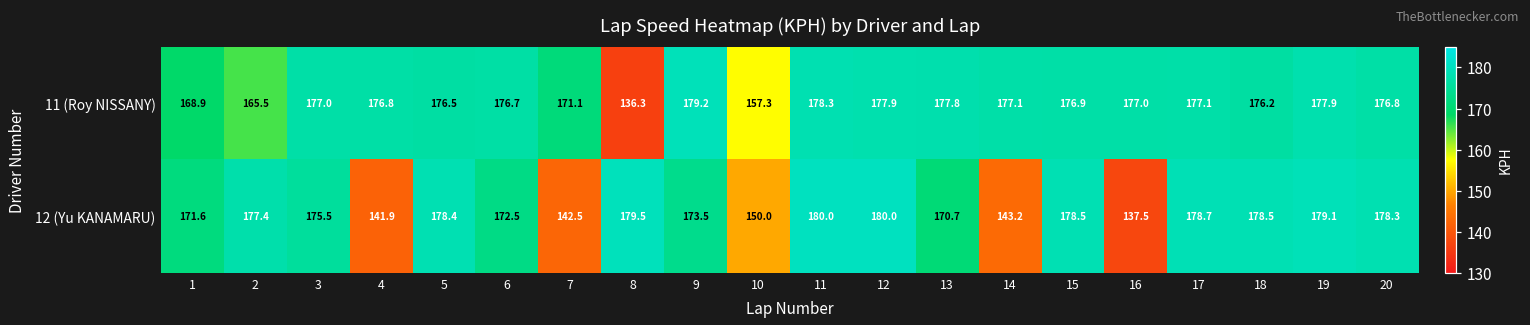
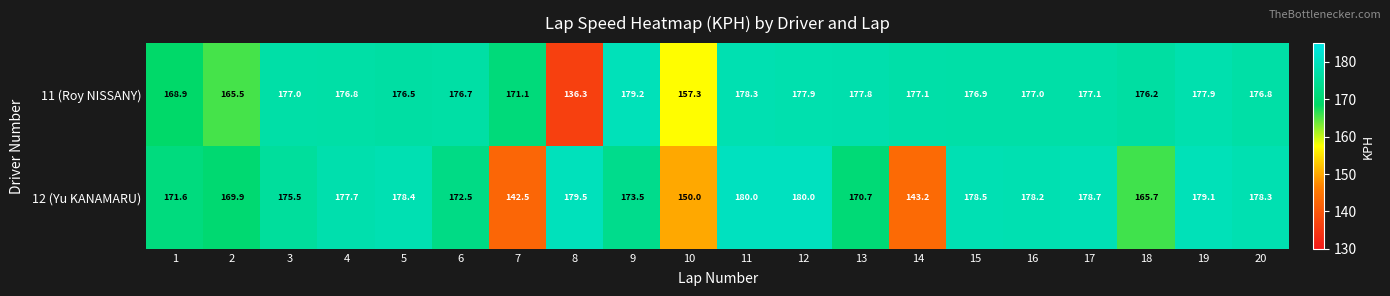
  {
    "11 (Roy NISSANY)": {
      "1": 168.9,
      "2": 165.5,
      "3": 177.0,
      "4": 176.8,
      "5": 176.5,
      "6": 176.7,
      "7": 171.1,
      "8": 136.3,
      "9": 179.2,
      "10": 157.3,
      "11": 178.3,
      "12": 177.9,
      "13": 177.8,
      "14": 177.1,
      "15": 176.9,
      "16": 177.0,
      "17": 177.1,
      "18": 176.2,
      "19": 177.9,
      "20": 176.8
    },
    "12 (Yu KANAMARU)": {
      "1": 171.6,
-     "2": 177.4,
+     "2": 169.9,
      "3": 175.5,
-     "4": 141.9,
+     "4": 177.7,
      "5": 178.4,
      "6": 172.5,
      "7": 142.5,
      "8": 179.5,
      "9": 173.5,
      "10": 150.0,
      "11": 180.0,
      "12": 180.0,
      "13": 170.7,
      "14": 143.2,
      "15": 178.5,
-     "16": 137.5,
+     "16": 178.2,
      "17": 178.7,
-     "18": 178.5,
+     "18": 165.7,
      "19": 179.1,
      "20": 178.3
    }
  }
